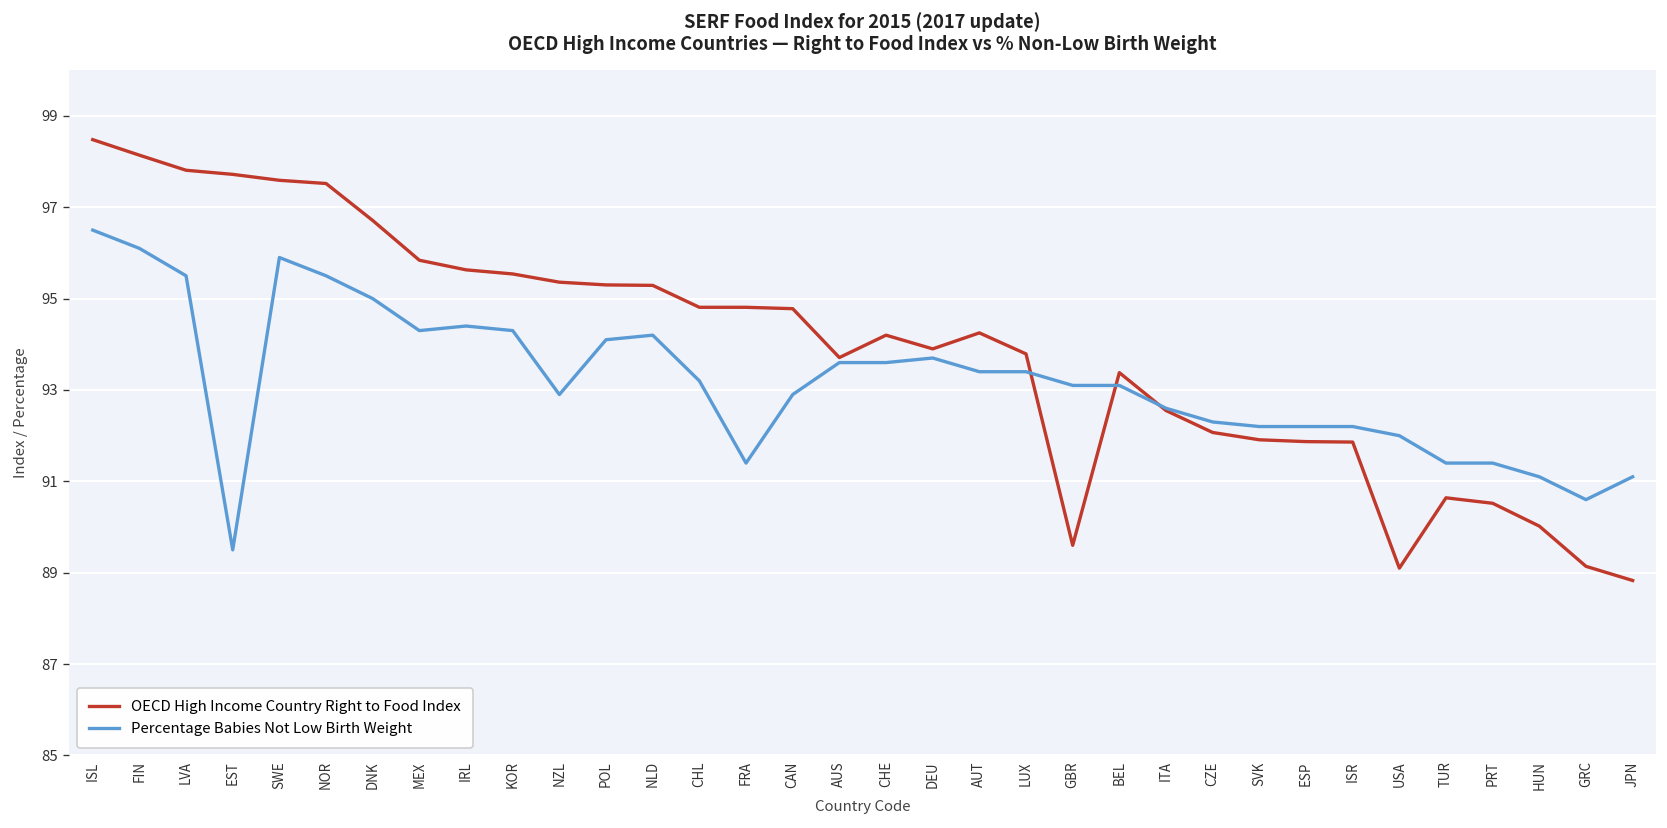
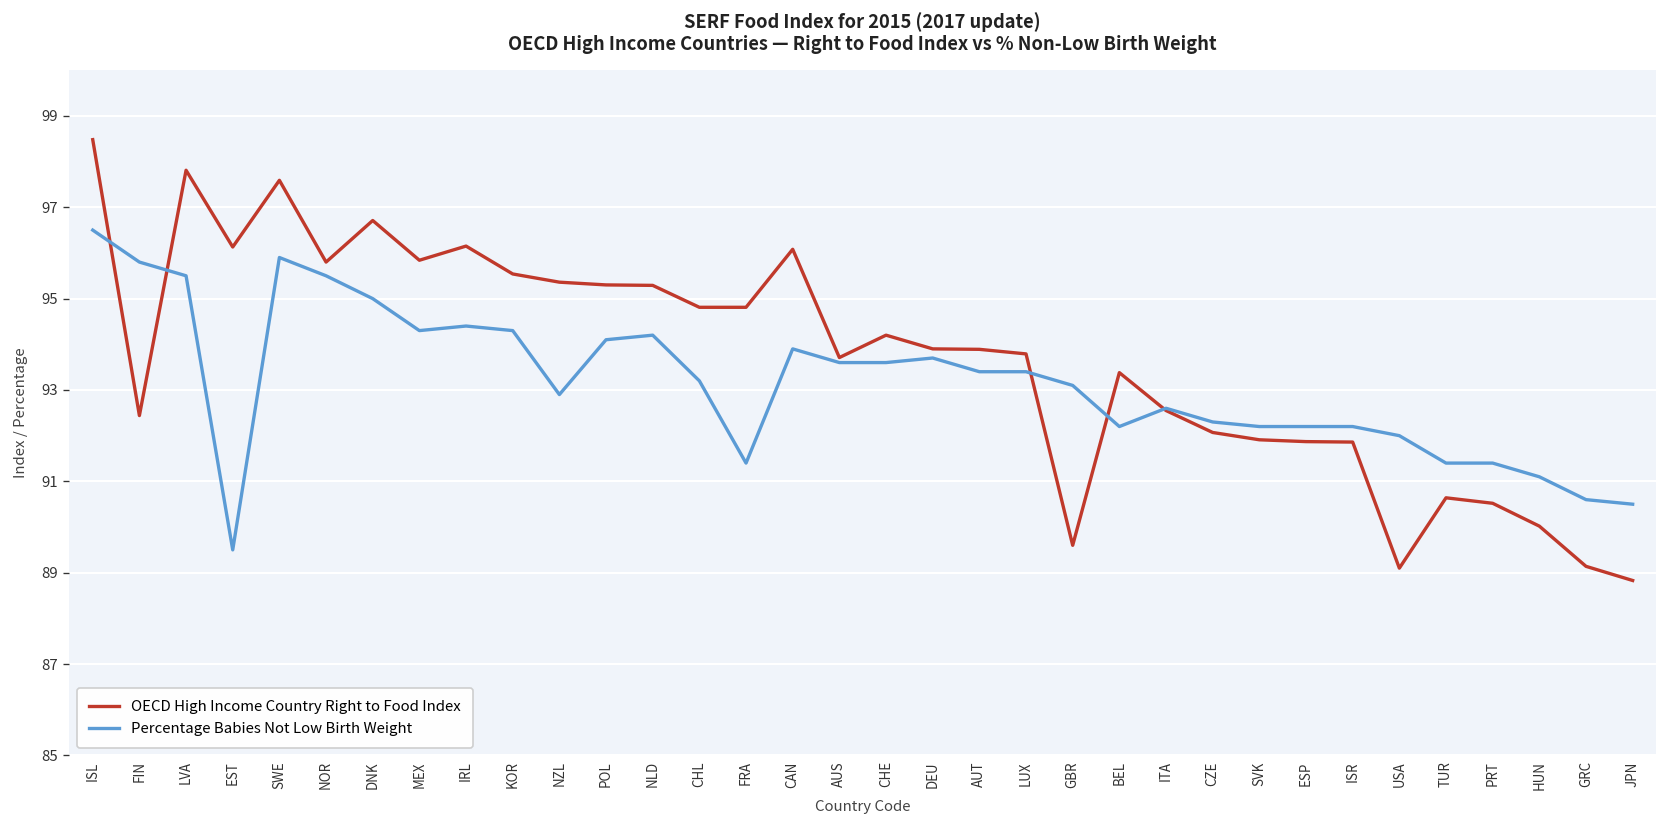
  {
    "OECD High Income Country Right to Food Index": {
      "ISL": 98.5,
-     "FIN": 98.1,
+     "FIN": 92.4,
      "LVA": 97.8,
-     "EST": 97.7,
+     "EST": 96.1,
      "SWE": 97.6,
-     "NOR": 97.5,
+     "NOR": 95.8,
      "DNK": 96.7,
      "MEX": 95.8,
-     "IRL": 95.6,
+     "IRL": 96.2,
      "KOR": 95.5,
      "NZL": 95.4,
      "POL": 95.3,
      "NLD": 95.3,
      "CHL": 94.8,
      "FRA": 94.8,
-     "CAN": 94.8,
+     "CAN": 96.1,
      "AUS": 93.7,
      "CHE": 94.2,
      "DEU": 93.9,
-     "AUT": 94.3,
+     "AUT": 93.9,
      "LUX": 93.8,
      "GBR": 89.6,
      "BEL": 93.4,
      "CZE": 92.1,
      "SVK": 91.9,
      "ESP": 91.9,
      "ISR": 91.9,
      "USA": 89.1,
      "TUR": 90.6,
      "PRT": 90.5,
      "HUN": 90.0,
      "GRC": 89.1,
      "JPN": 88.8
    },
    "Percentage Babies Not Low Birth Weight": {
      "ISL": 96.5,
-     "FIN": 96.1,
+     "FIN": 95.8,
      "LVA": 95.5,
      "EST": 89.5,
      "SWE": 95.9,
      "NOR": 95.5,
      "DNK": 95.0,
      "MEX": 94.3,
      "IRL": 94.4,
      "KOR": 94.3,
      "NZL": 92.9,
      "POL": 94.1,
      "NLD": 94.2,
      "CHL": 93.2,
      "FRA": 91.4,
-     "CAN": 92.9,
+     "CAN": 93.9,
      "AUS": 93.6,
      "CHE": 93.6,
      "DEU": 93.7,
      "AUT": 93.4,
      "LUX": 93.4,
      "GBR": 93.1,
-     "BEL": 93.1,
+     "BEL": 92.2,
      "CZE": 92.3,
      "SVK": 92.2,
      "ESP": 92.2,
      "ISR": 92.2,
      "USA": 92.0,
      "TUR": 91.4,
      "PRT": 91.4,
      "HUN": 91.1,
      "GRC": 90.6,
-     "JPN": 91.1
+     "JPN": 90.5
    }
  }
